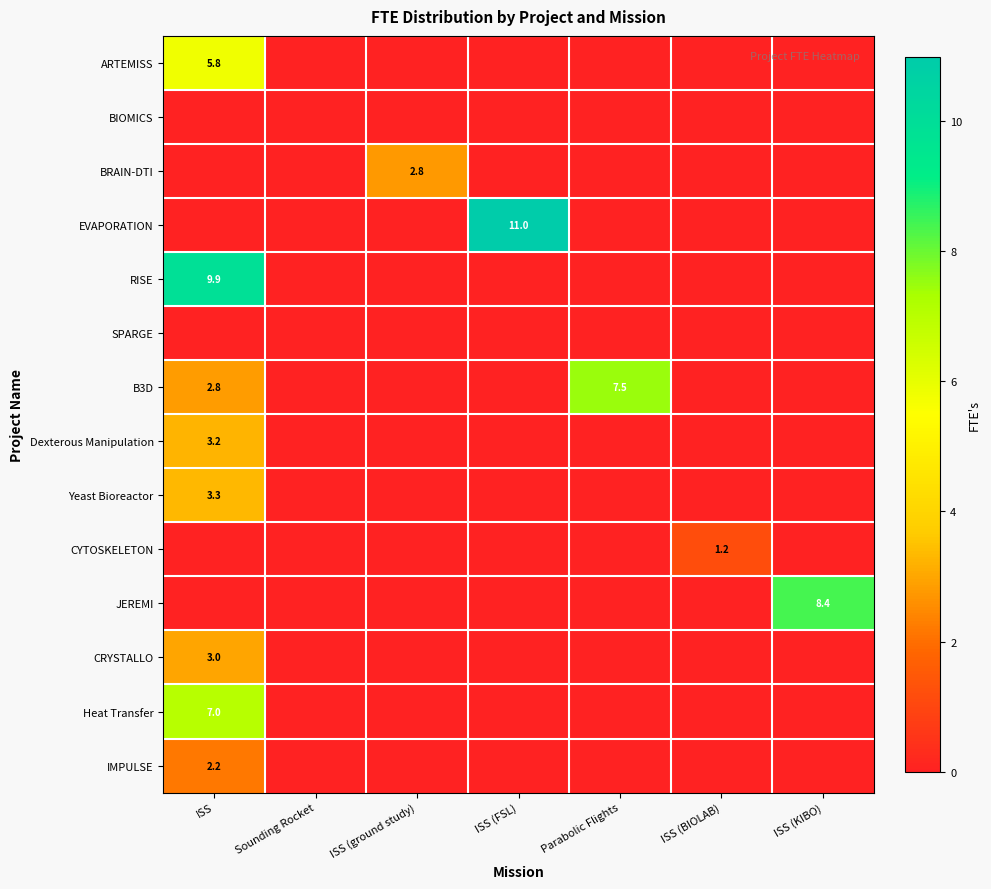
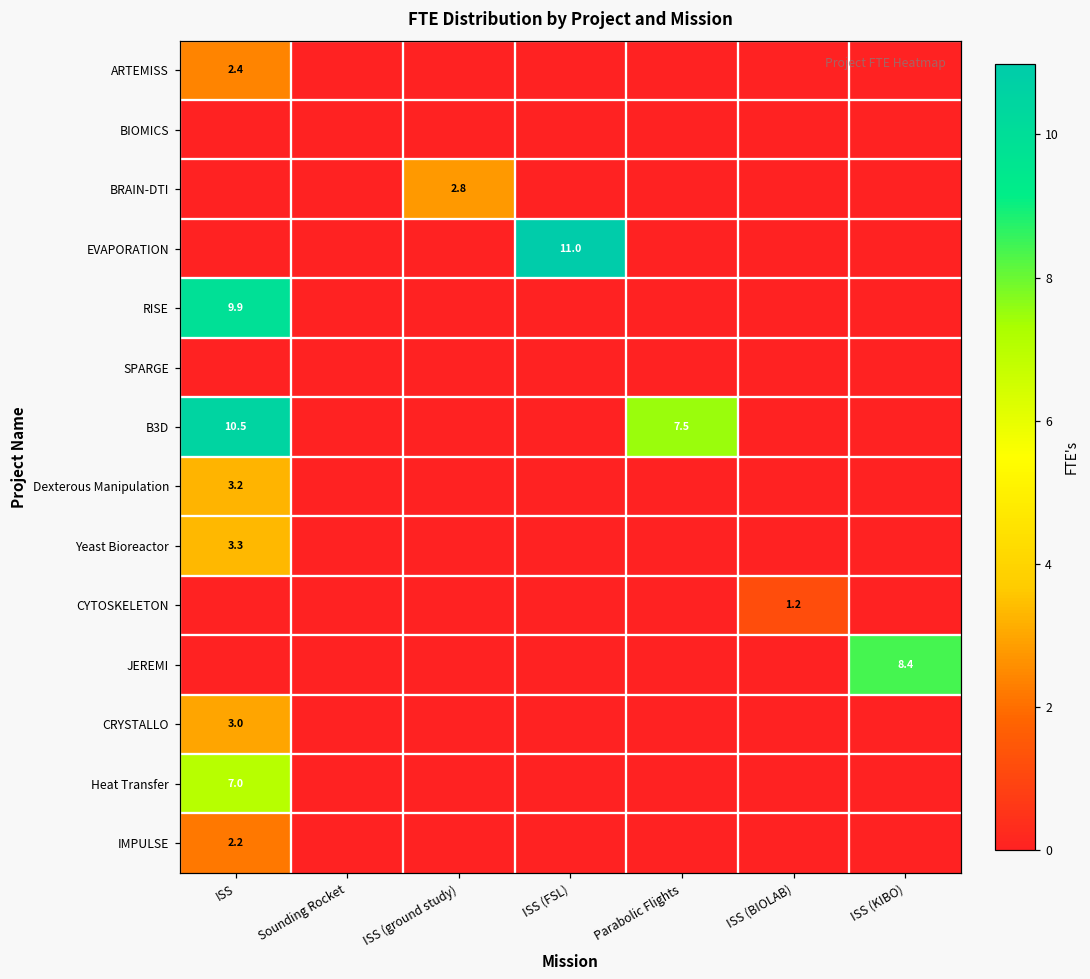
  {
    "ARTEMISS": {
-     "ISS": 5.8
+     "ISS": 2.4
    },
    "BRAIN-DTI": {
      "ISS (ground study)": 2.8
    },
    "EVAPORATION": {
      "ISS (FSL)": 11.0
    },
    "RISE": {
      "ISS": 9.9
    },
    "B3D": {
-     "ISS": 2.8,
+     "ISS": 10.5,
      "Parabolic Flights": 7.5
    },
    "Dexterous Manipulation": {
      "ISS": 3.2
    },
    "Yeast Bioreactor": {
      "ISS": 3.3
    },
    "CYTOSKELETON": {
      "ISS (BIOLAB)": 1.2
    },
    "JEREMI": {
      "ISS (KIBO)": 8.4
    },
    "CRYSTALLO": {
      "ISS": 3.0
    },
    "Heat Transfer": {
      "ISS": 7.0
    },
    "IMPULSE": {
      "ISS": 2.2
    }
  }
